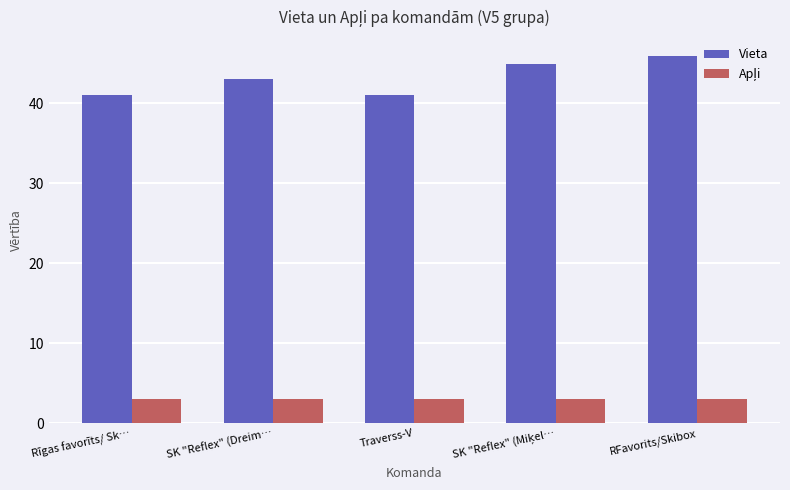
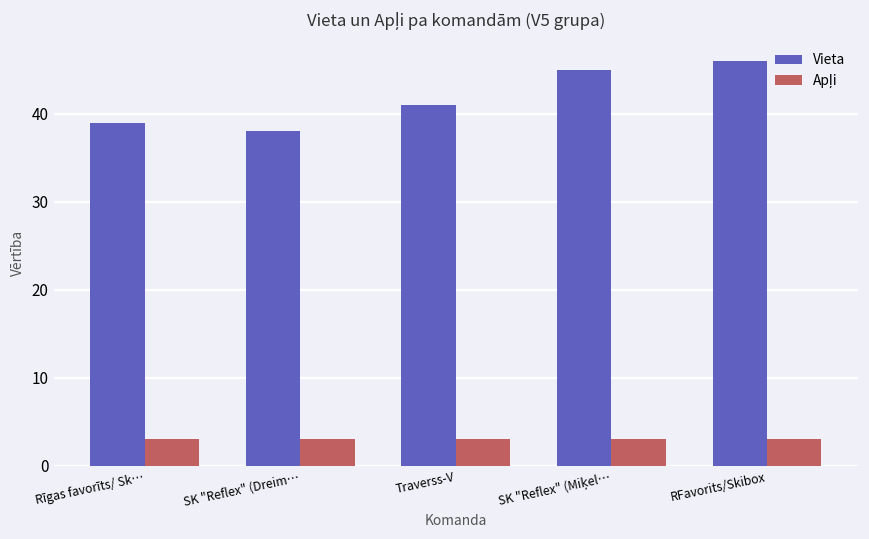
  {
    "Vieta": {
-     "Rīgas favorīts/ Sk…": 41,
-     "SK \"Reflex\" (Dreim…": 43,
+     "Rīgas favorīts/ Sk…": 39,
+     "SK \"Reflex\" (Dreim…": 38,
      "Traverss-V": 41,
      "SK \"Reflex\" (Miķel…": 45,
      "RFavorits/Skibox": 46
    },
    "Apļi": {
      "Rīgas favorīts/ Sk…": 3,
      "SK \"Reflex\" (Dreim…": 3,
      "Traverss-V": 3,
      "SK \"Reflex\" (Miķel…": 3,
      "RFavorits/Skibox": 3
    }
  }
